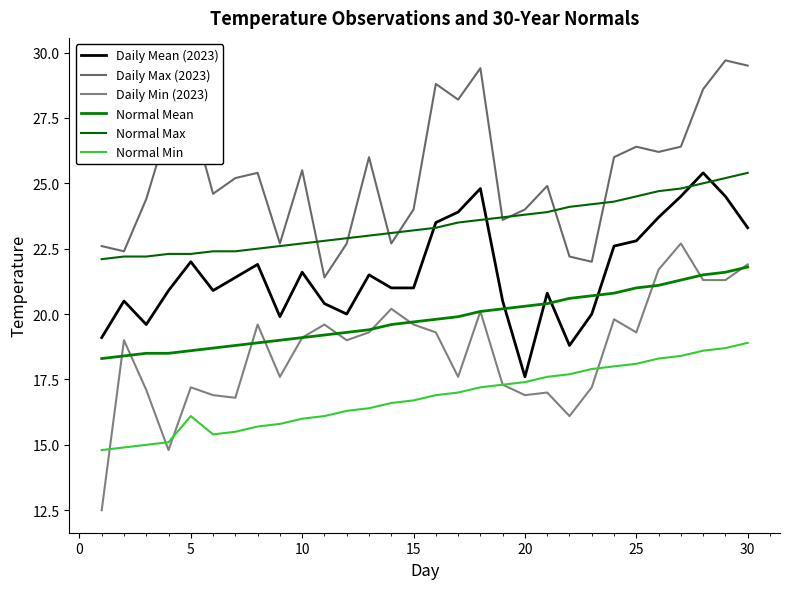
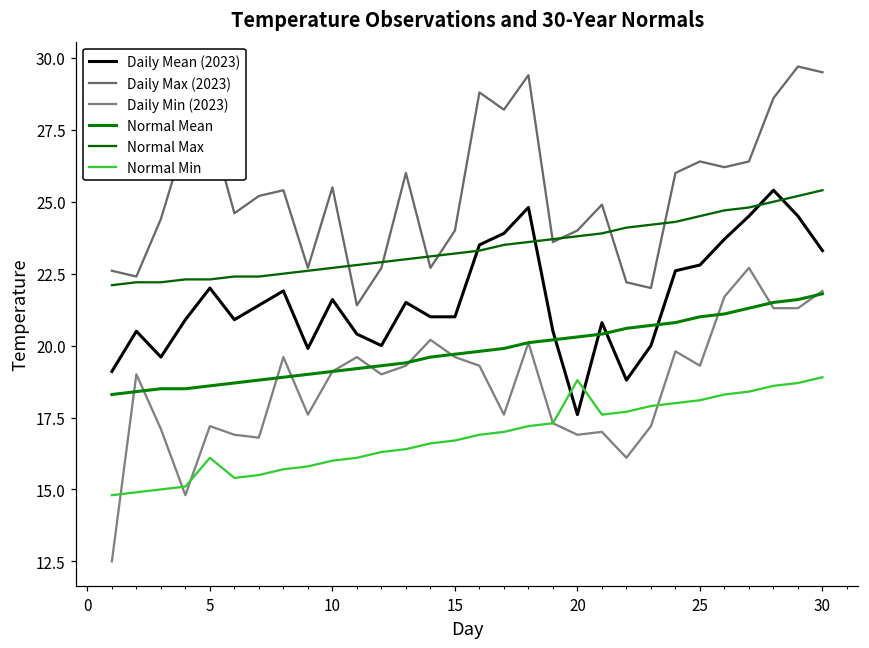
  {
    "Daily Mean (2023)": {
      "5": 22.0,
      "10": 21.6,
      "15": 21.0,
      "20": 17.6,
      "25": 22.8,
      "30": 23.3
    },
    "Normal Min": {
      "5": 16.1,
      "10": 16.0,
      "15": 16.7,
-     "20": 17.4,
+     "20": 18.8,
      "25": 18.1,
      "30": 18.9
    }
  }
